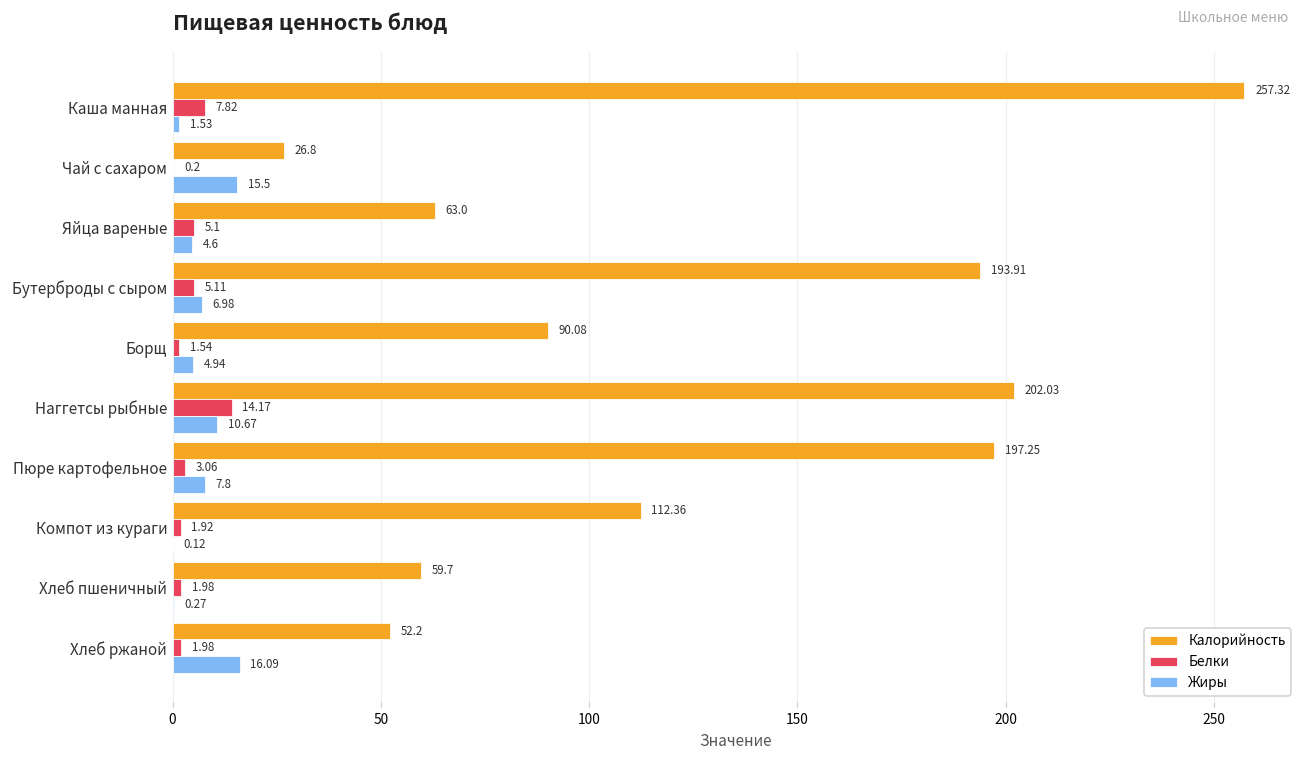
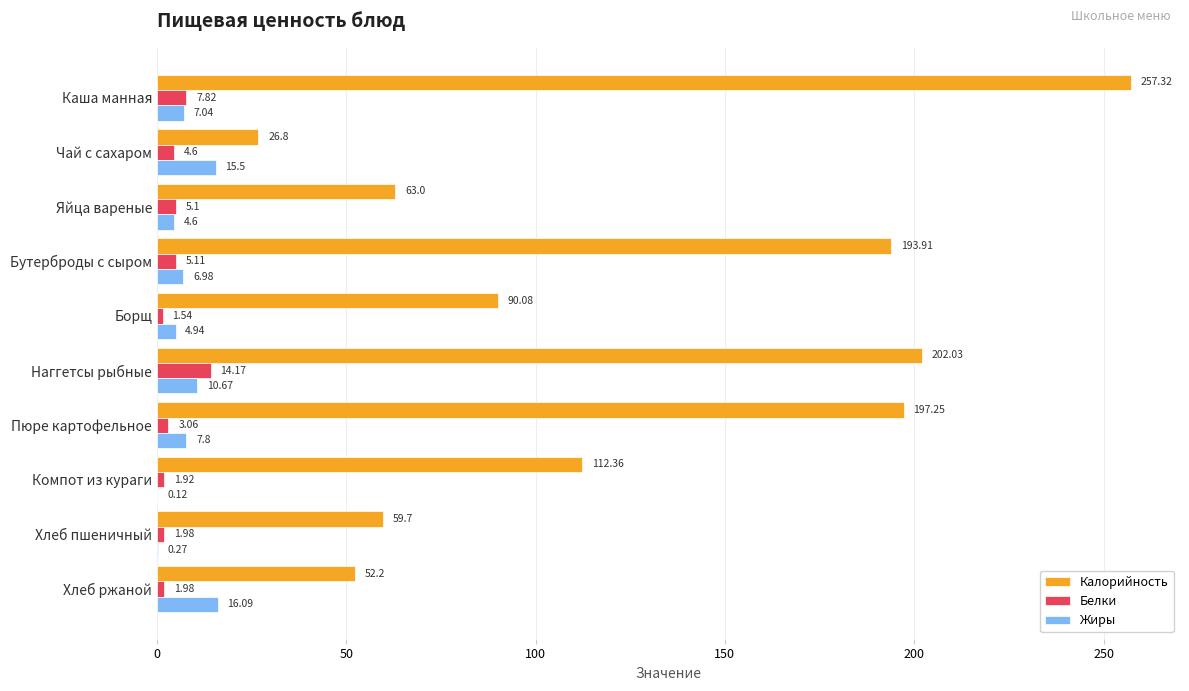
  {
    "Калорийность": {
      "Каша манная": 257.32,
      "Чай с сахаром": 26.8,
      "Яйца вареные": 63.0,
      "Бутерброды с сыром": 193.91,
      "Борщ": 90.08,
      "Наггетсы рыбные": 202.03,
      "Пюре картофельное": 197.25,
      "Компот из кураги": 112.36,
      "Хлеб пшеничный": 59.7,
      "Хлеб ржаной": 52.2
    },
    "Белки": {
      "Каша манная": 7.82,
-     "Чай с сахаром": 0.2,
+     "Чай с сахаром": 4.6,
      "Яйца вареные": 5.1,
      "Бутерброды с сыром": 5.11,
      "Борщ": 1.54,
      "Наггетсы рыбные": 14.17,
      "Пюре картофельное": 3.06,
      "Компот из кураги": 1.92,
      "Хлеб пшеничный": 1.98,
      "Хлеб ржаной": 1.98
    },
    "Жиры": {
-     "Каша манная": 1.53,
+     "Каша манная": 7.04,
      "Чай с сахаром": 15.5,
      "Яйца вареные": 4.6,
      "Бутерброды с сыром": 6.98,
      "Борщ": 4.94,
      "Наггетсы рыбные": 10.67,
      "Пюре картофельное": 7.8,
      "Компот из кураги": 0.12,
      "Хлеб пшеничный": 0.27,
      "Хлеб ржаной": 16.09
    }
  }
